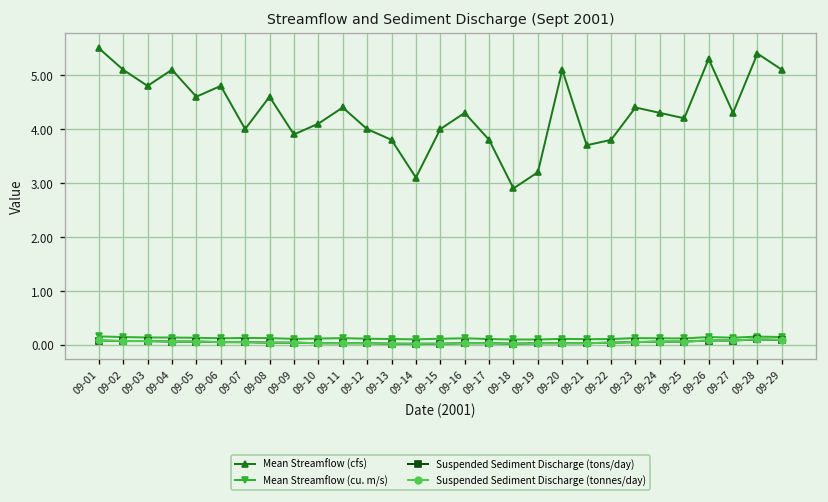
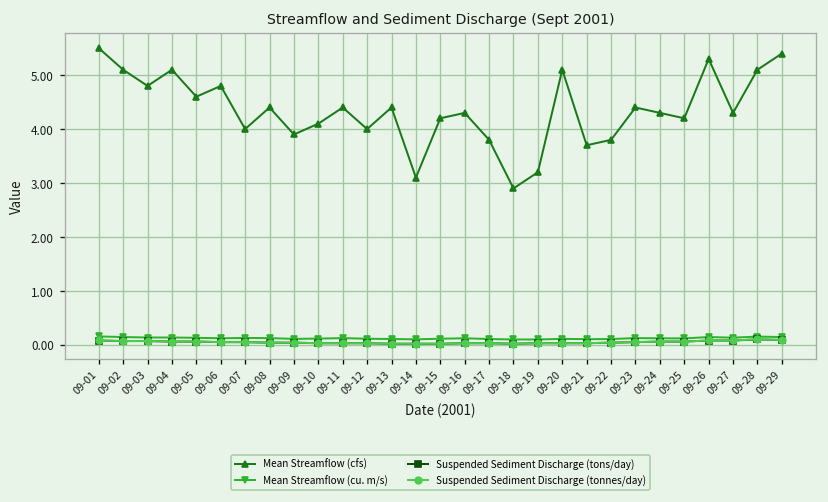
  {
    "Mean Streamflow (cfs)": {
      "09-01": 5.5,
      "09-02": 5.1,
      "09-03": 4.8,
      "09-04": 5.1,
      "09-05": 4.6,
      "09-06": 4.8,
      "09-07": 4.0,
-     "09-08": 4.6,
+     "09-08": 4.4,
      "09-09": 3.9,
      "09-10": 4.1,
      "09-11": 4.4,
      "09-12": 4.0,
-     "09-13": 3.8,
+     "09-13": 4.4,
      "09-14": 3.1,
-     "09-15": 4.0,
+     "09-15": 4.2,
      "09-16": 4.3,
      "09-17": 3.8,
      "09-18": 2.9,
      "09-19": 3.2,
      "09-20": 5.1,
      "09-21": 3.7,
      "09-22": 3.8,
      "09-23": 4.4,
      "09-24": 4.3,
      "09-25": 4.2,
      "09-26": 5.3,
      "09-27": 4.3,
-     "09-28": 5.4,
-     "09-29": 5.1
+     "09-28": 5.1,
+     "09-29": 5.4
    }
  }
